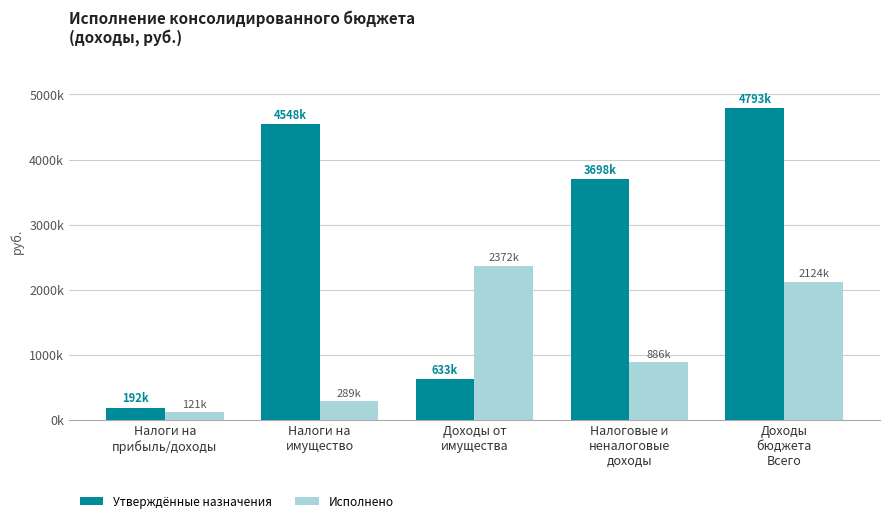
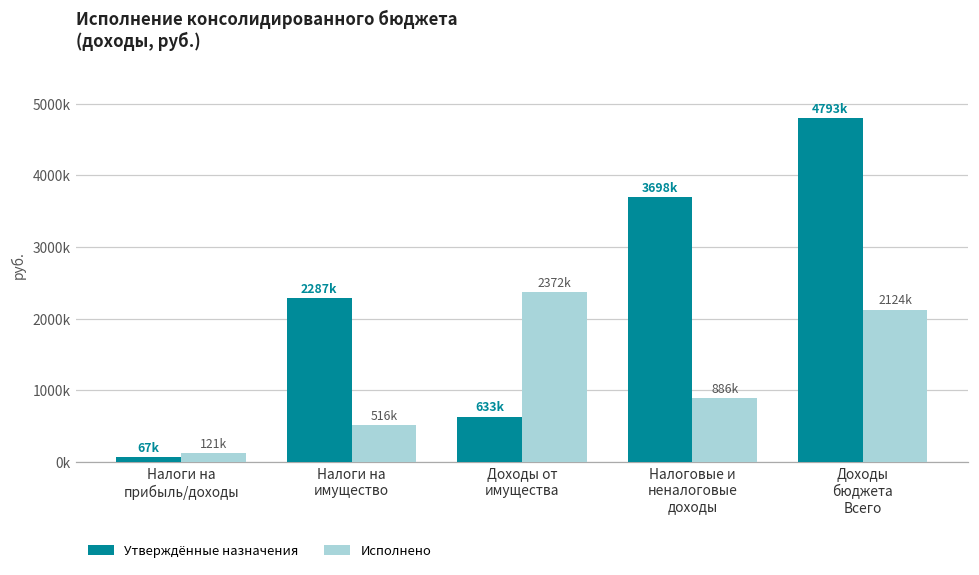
  {
    "Утверждённые назначения": {
-     "Налоги на прибыль/доходы": "192k",
-     "Налоги на имущество": "4548k",
+     "Налоги на прибыль/доходы": "67k",
+     "Налоги на имущество": "2287k",
      "Доходы от имущества": "633k",
      "Налоговые и неналоговые доходы": "3698k",
      "Доходы бюджета Всего": "4793k"
    },
    "Исполнено": {
      "Налоги на прибыль/доходы": "121k",
-     "Налоги на имущество": "289k",
+     "Налоги на имущество": "516k",
      "Доходы от имущества": "2372k",
      "Налоговые и неналоговые доходы": "886k",
      "Доходы бюджета Всего": "2124k"
    }
  }
